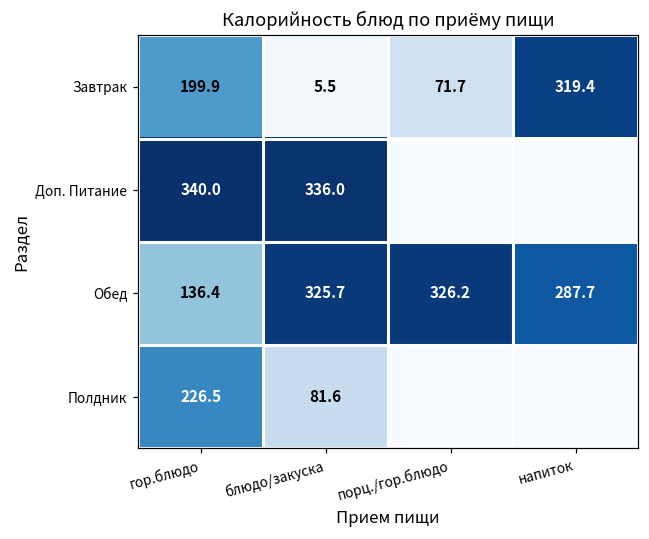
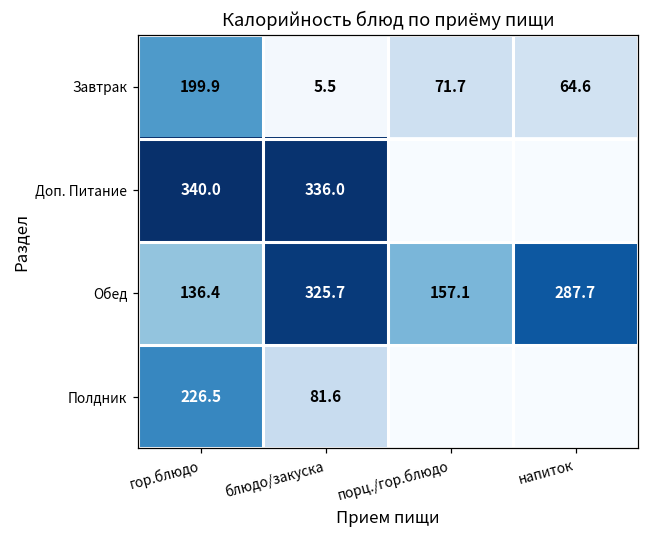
  {
    "Завтрак": {
      "гор.блюдо": 199.9,
      "блюдо/закуска": 5.5,
      "порц./гор.блюдо": 71.7,
-     "напиток": 319.4
+     "напиток": 64.6
    },
    "Доп. Питание": {
      "гор.блюдо": 340.0,
      "блюдо/закуска": 336.0
    },
    "Обед": {
      "гор.блюдо": 136.4,
      "блюдо/закуска": 325.7,
-     "порц./гор.блюдо": 326.2,
+     "порц./гор.блюдо": 157.1,
      "напиток": 287.7
    },
    "Полдник": {
      "гор.блюдо": 226.5,
      "блюдо/закуска": 81.6
    }
  }
